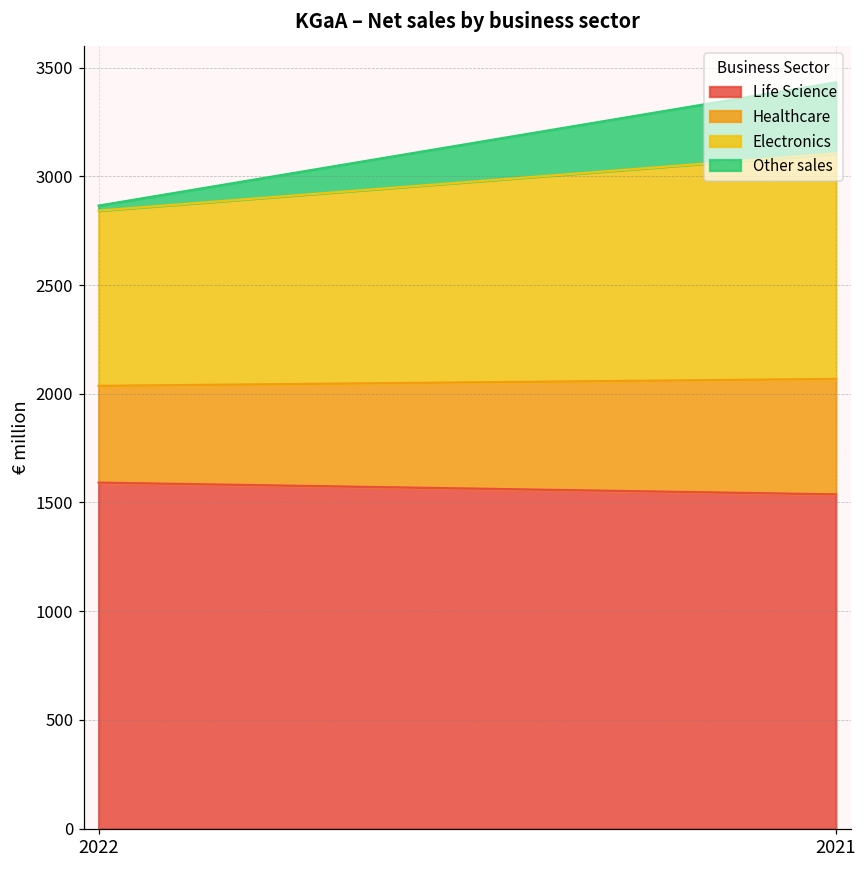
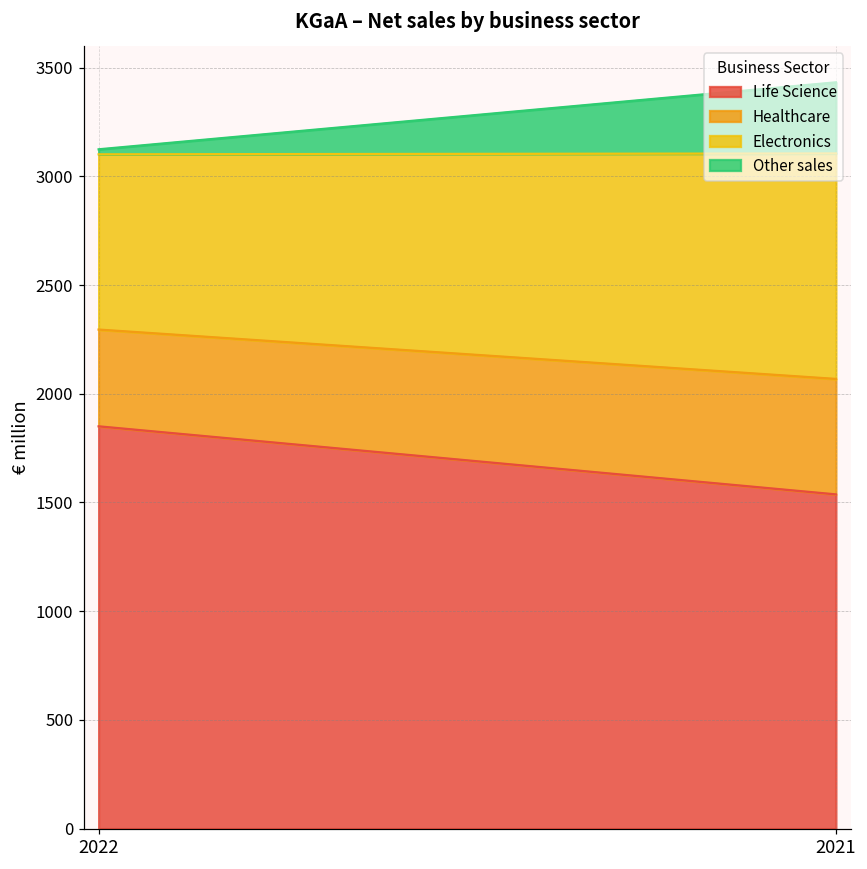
  {
    "Life Science": {
-     "2022": 1590,
+     "2022": 1850,
      "2021": 1540
    },
    "Other sales": {
      "2022": 20
    }
  }
